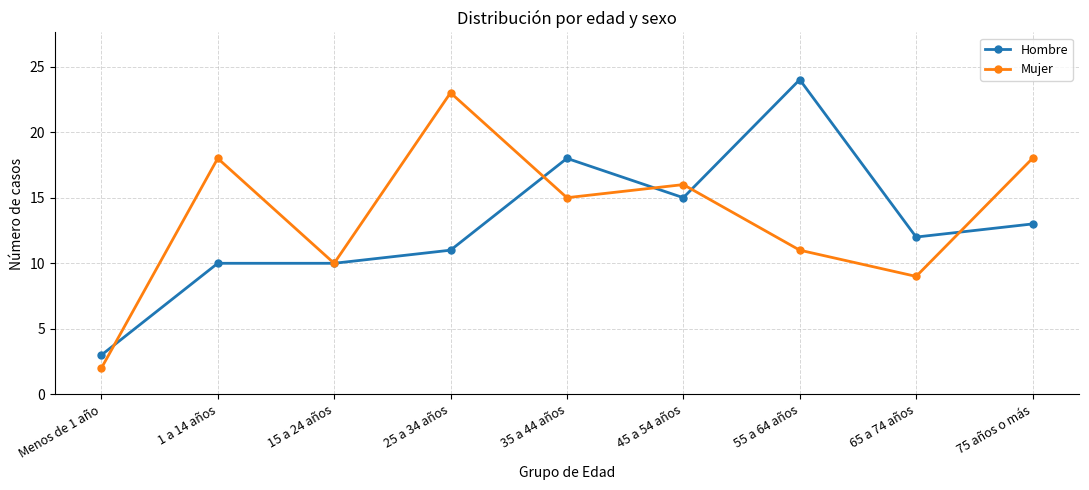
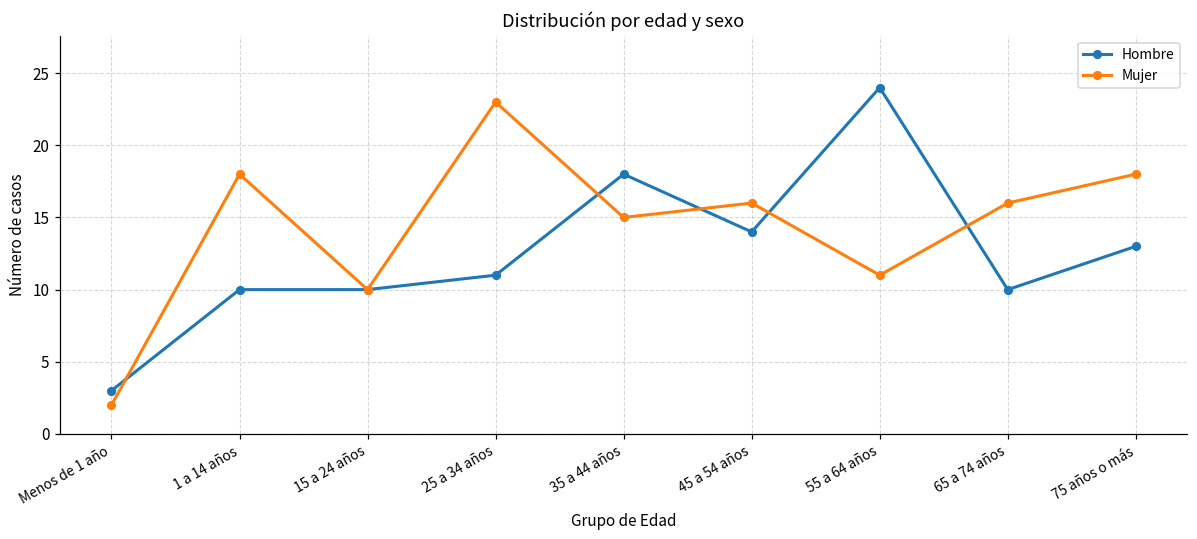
  {
    "Hombre": {
      "Menos de 1 año": 3,
      "1 a 14 años": 10,
      "25 a 34 años": 11,
      "35 a 44 años": 18,
-     "45 a 54 años": 15,
+     "45 a 54 años": 14,
      "55 a 64 años": 24,
-     "65 a 74 años": 12,
+     "65 a 74 años": 10,
      "75 años o más": 13
    },
    "Mujer": {
      "Menos de 1 año": 2,
      "1 a 14 años": 18,
      "25 a 34 años": 23,
      "35 a 44 años": 15,
      "45 a 54 años": 16,
      "55 a 64 años": 11,
-     "65 a 74 años": 9,
+     "65 a 74 años": 16,
      "75 años o más": 18
    }
  }
